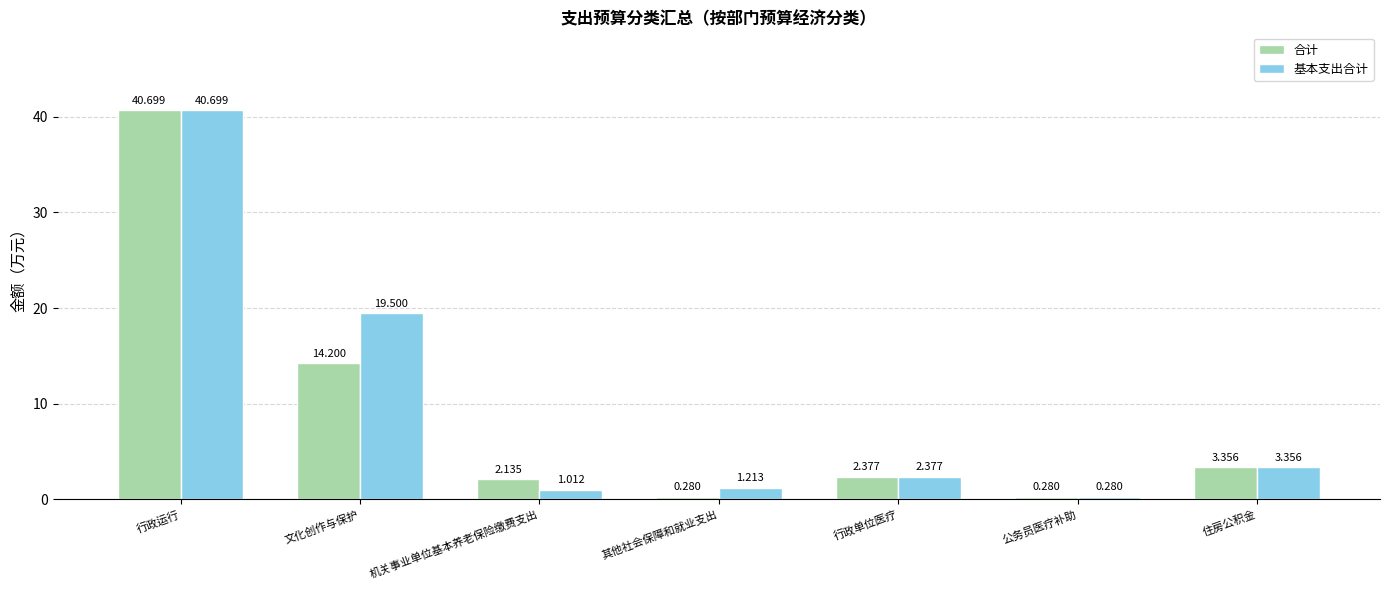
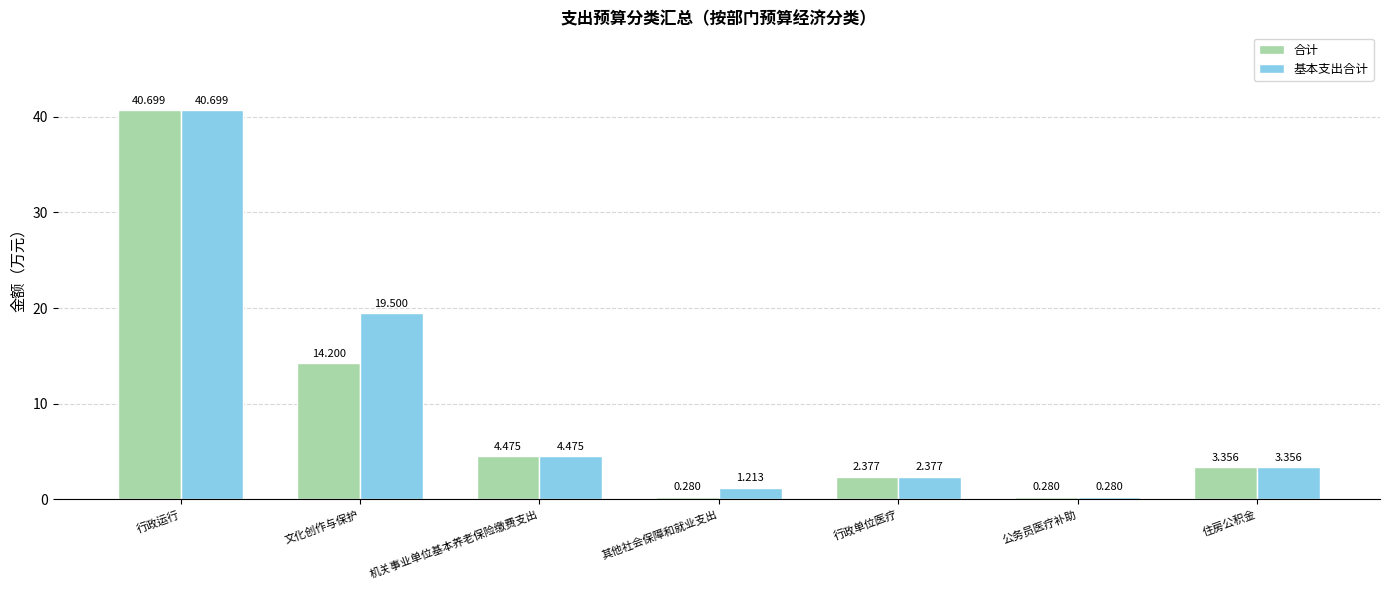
  {
    "合计": {
      "行政运行": 40.699,
      "文化创作与保护": 14.200,
-     "机关事业单位基本养老保险缴费支出": 2.135,
+     "机关事业单位基本养老保险缴费支出": 4.475,
      "其他社会保障和就业支出": 0.280,
      "行政单位医疗": 2.377,
      "公务员医疗补助": 0.280,
      "住房公积金": 3.356
    },
    "基本支出合计": {
      "行政运行": 40.699,
      "文化创作与保护": 19.500,
-     "机关事业单位基本养老保险缴费支出": 1.012,
+     "机关事业单位基本养老保险缴费支出": 4.475,
      "其他社会保障和就业支出": 1.213,
      "行政单位医疗": 2.377,
      "公务员医疗补助": 0.280,
      "住房公积金": 3.356
    }
  }
